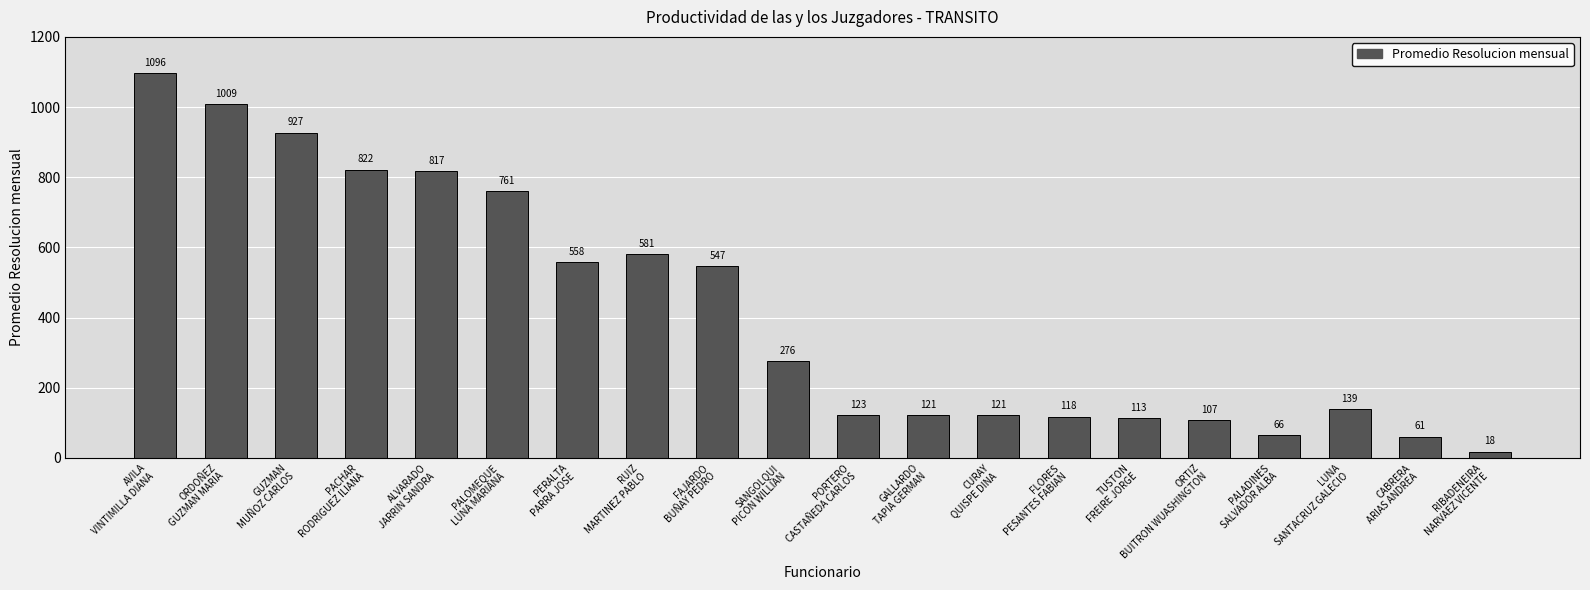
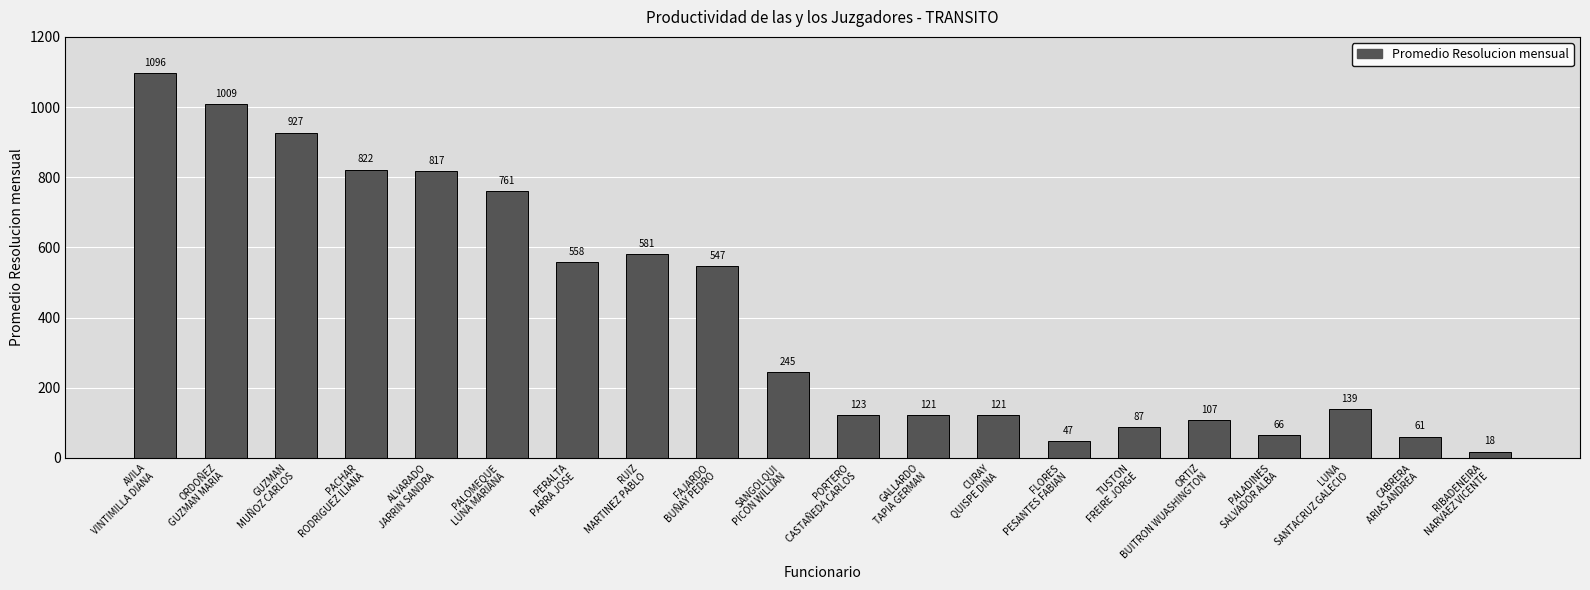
  {
    "AVILA VINTIMILLA DIANA": 1096,
    "ORDOÑEZ GUZMAN MARIA": 1009,
    "GUZMAN MUÑOZ CARLOS": 927,
    "PACHAR RODRIGUEZ ILIANA": 822,
    "ALVARADO JARRIN SANDRA": 817,
    "PALOMEQUE LUNA MARIANA": 761,
    "PERALTA PARRA JOSE": 558,
    "RUIZ MARTINEZ PABLO": 581,
    "FAJARDO BUÑAY PEDRO": 547,
-   "SANGOLQUI PICON WILLIAN": 276,
+   "SANGOLQUI PICON WILLIAN": 245,
    "PORTERO CASTAÑEDA CARLOS": 123,
    "GALLARDO TAPIA GERMAN": 121,
    "CURAY QUISPE DINA": 121,
-   "FLORES PESANTES FABIAN": 118,
-   "TUSTON FREIRE JORGE": 113,
+   "FLORES PESANTES FABIAN": 47,
+   "TUSTON FREIRE JORGE": 87,
    "ORTIZ BUITRON WUASHINGTON": 107,
    "PALADINES SALVADOR ALBA": 66,
    "LUNA SANTACRUZ GALECIO": 139,
    "CABRERA ARIAS ANDREA": 61,
    "RIBADENEIRA NARVAEZ VICENTE": 18
  }
